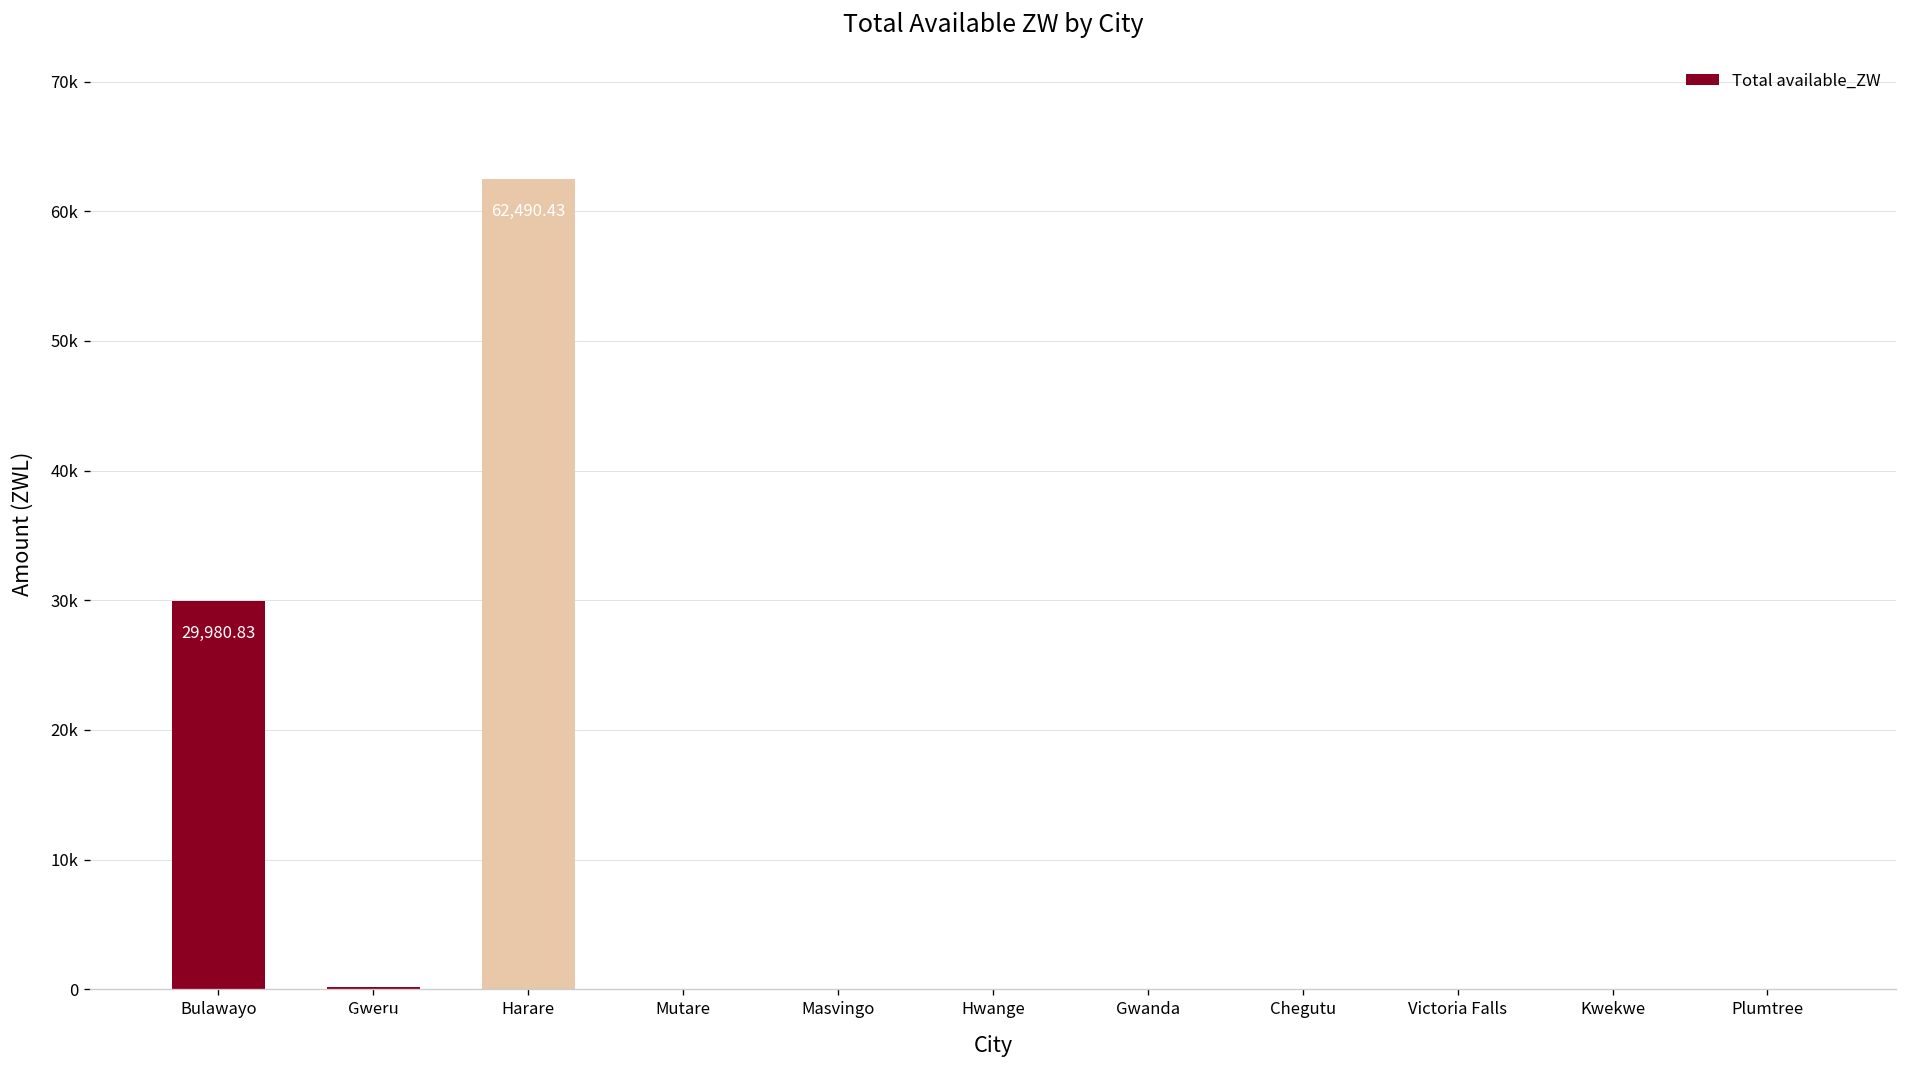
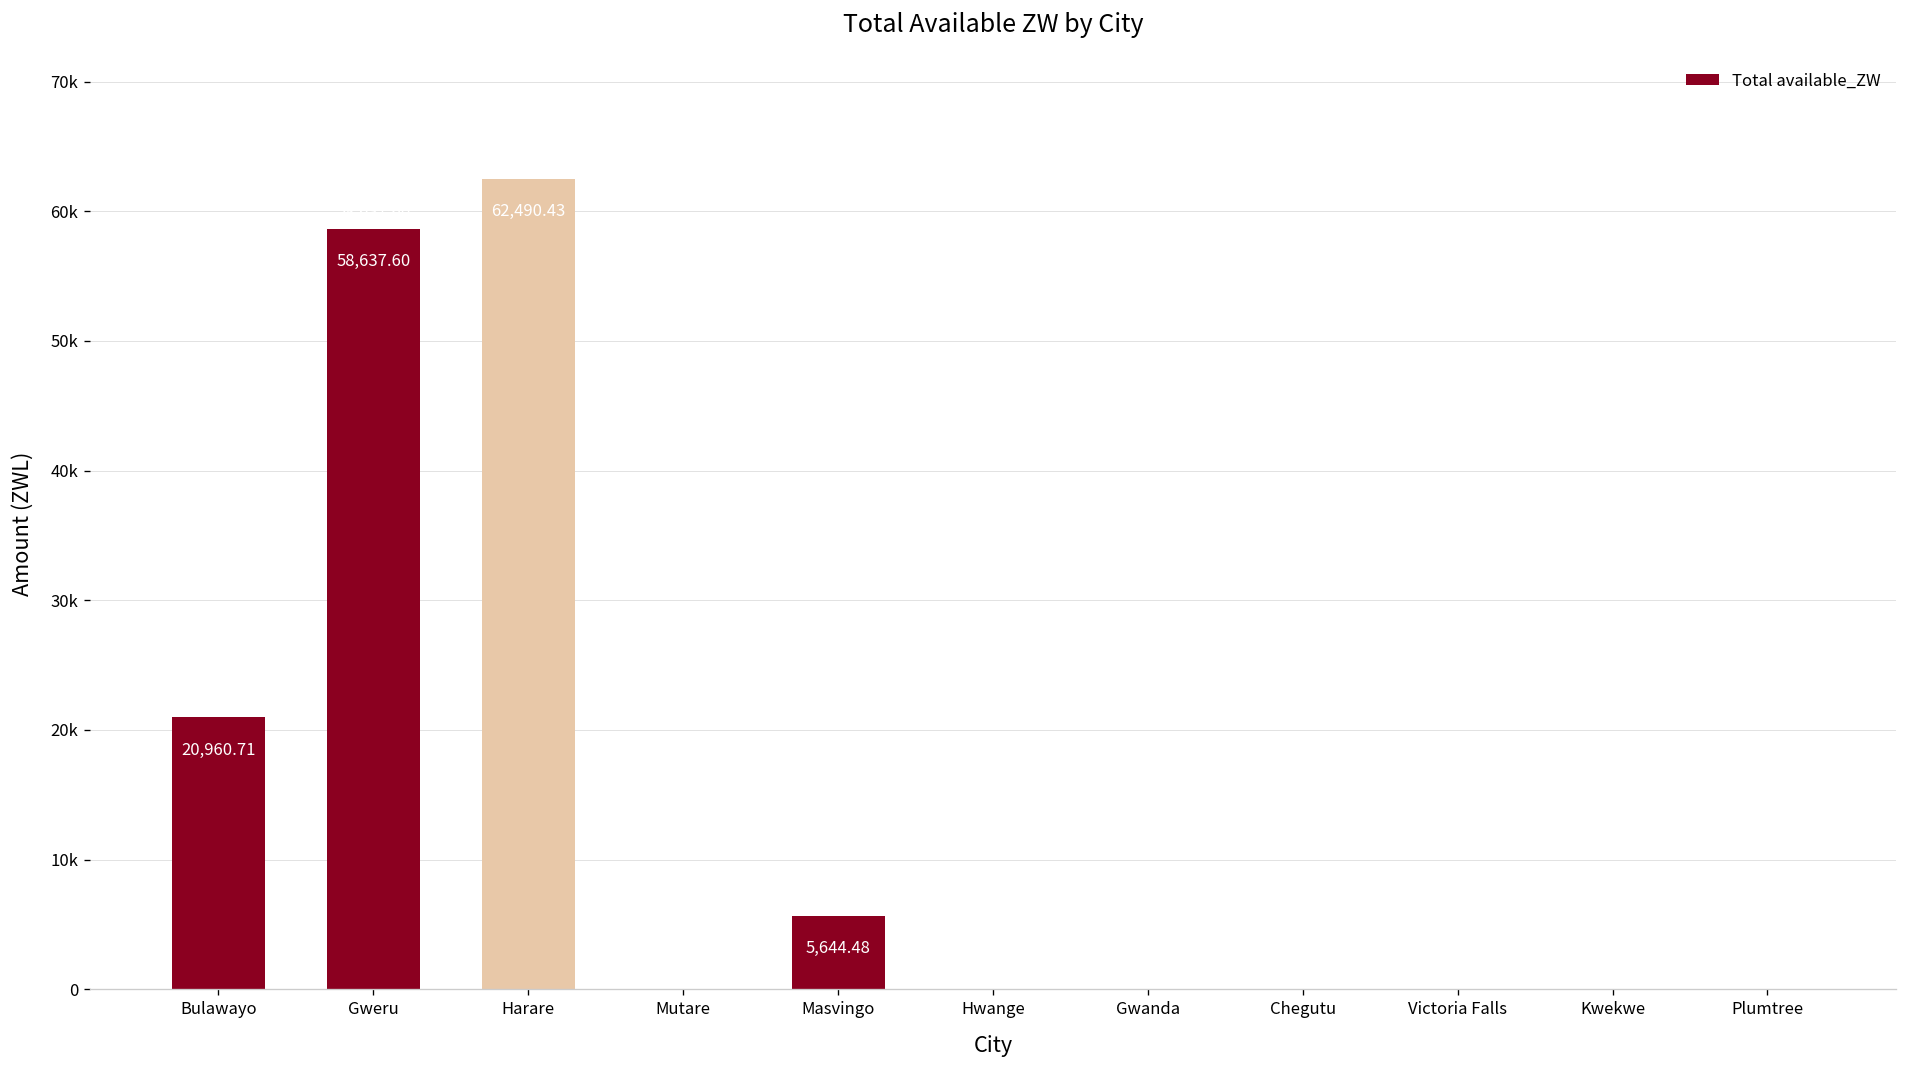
  {
-   "Bulawayo": "29,980.83",
-   "Gweru": "100",
+   "Bulawayo": "20,960.71",
+   "Gweru": "58600",
    "Harare": "62,490.43",
-   "Masvingo": "0"
+   "Masvingo": "5600"
  }
